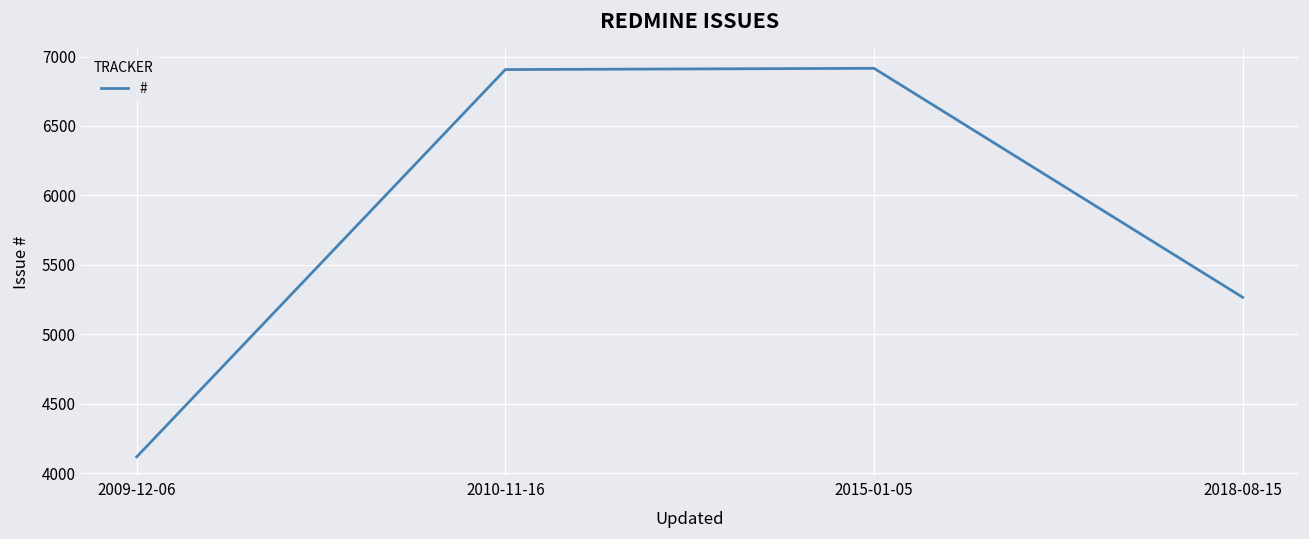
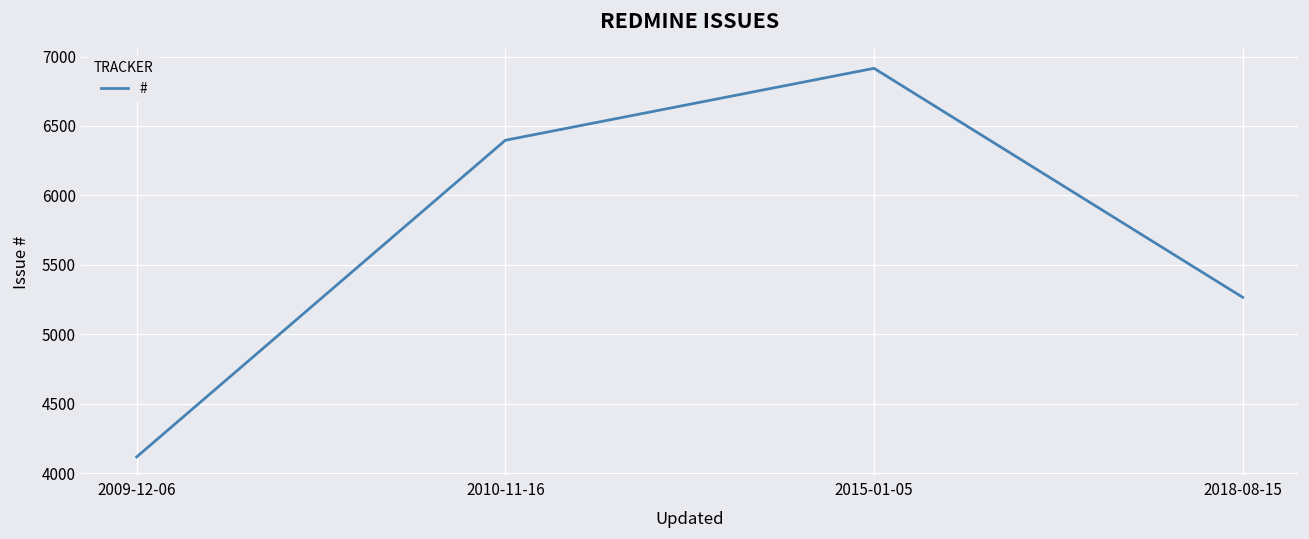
  {
    "2009-12-06": 4120,
-   "2010-11-16": 6910,
+   "2010-11-16": 6400,
    "2015-01-05": 6920,
    "2018-08-15": 5270
  }
